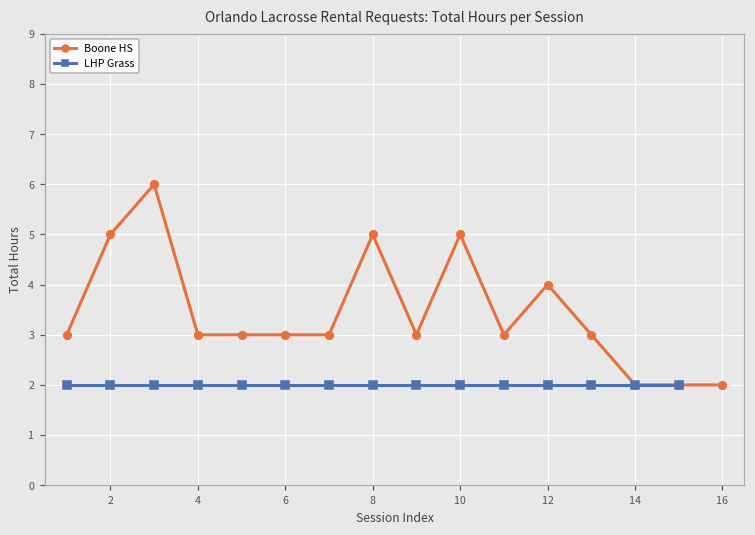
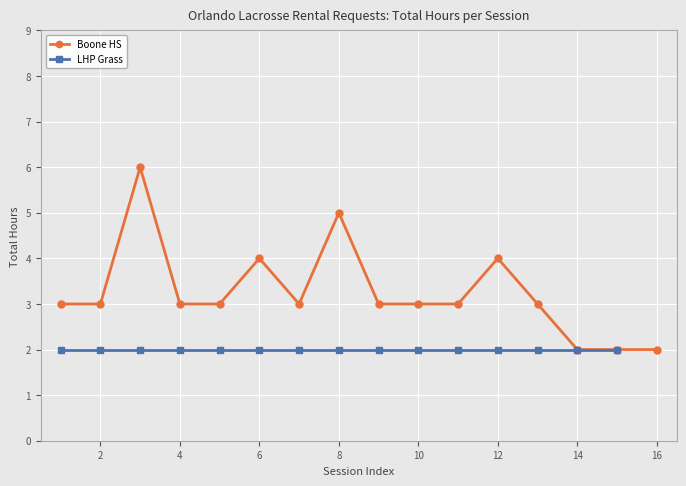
  {
    "Boone HS": {
-     "2": 5,
+     "2": 3,
      "4": 3,
-     "6": 3,
+     "6": 4,
      "8": 5,
-     "10": 5,
+     "10": 3,
      "12": 4,
      "16": 2
    },
    "LHP Grass": {
      "2": 2,
      "4": 2,
      "6": 2,
      "8": 2,
      "10": 2,
      "12": 2
    }
  }
